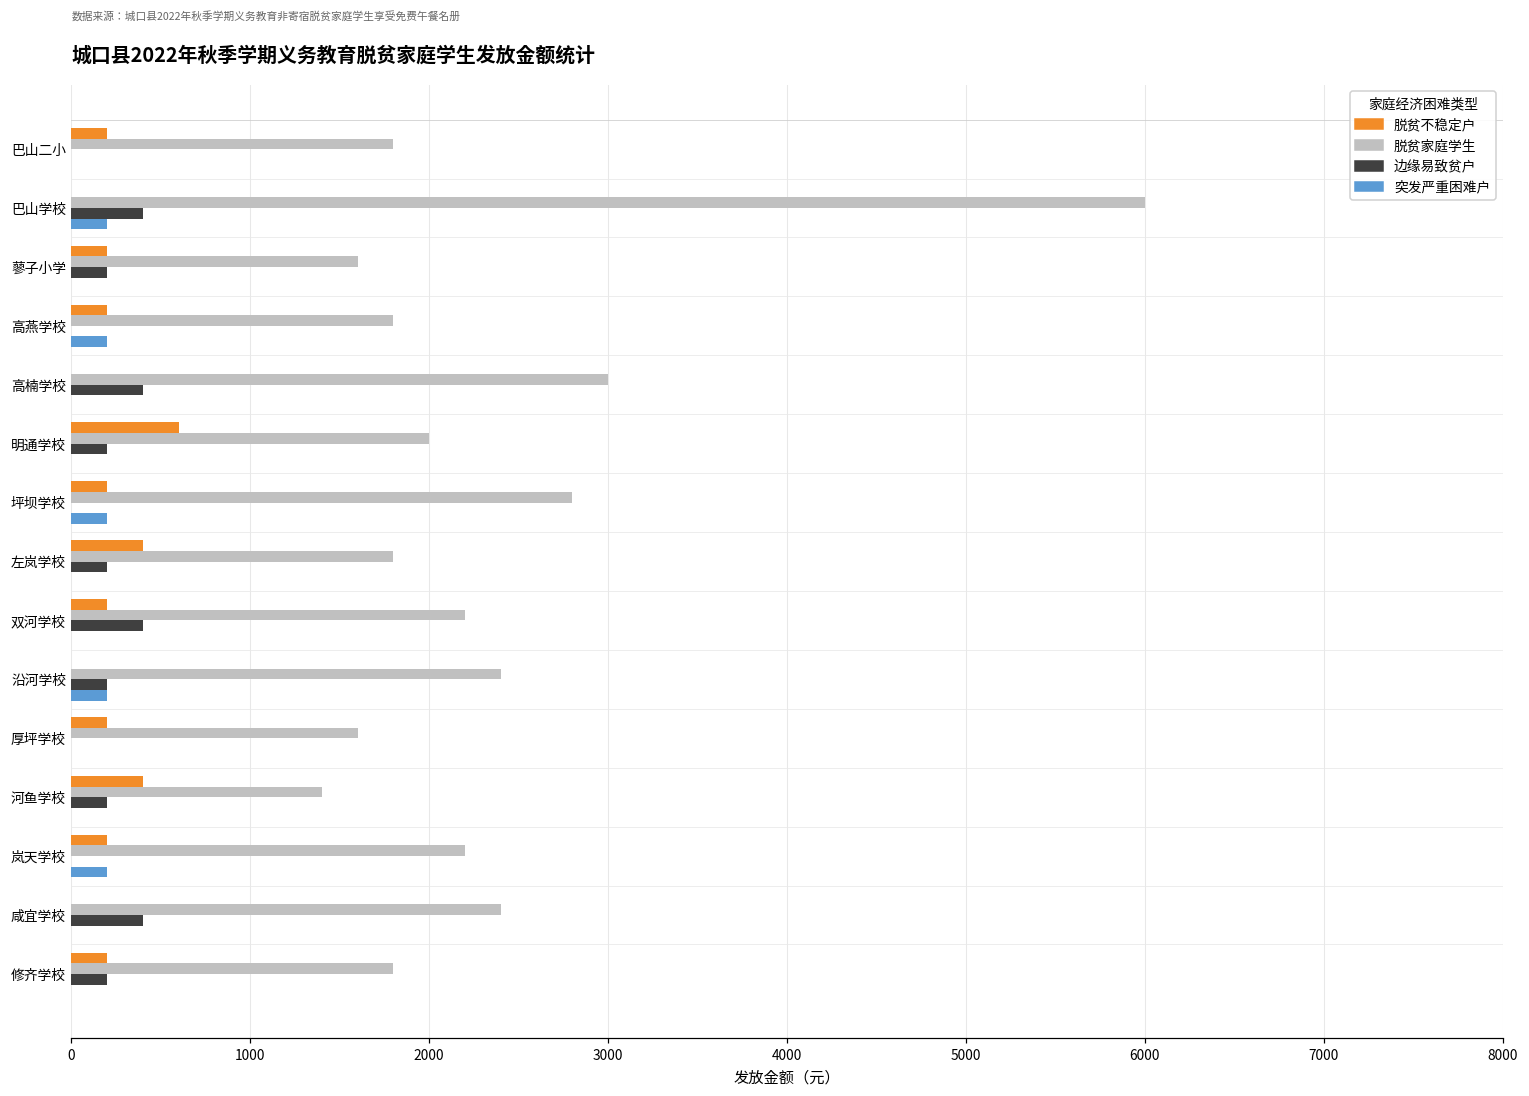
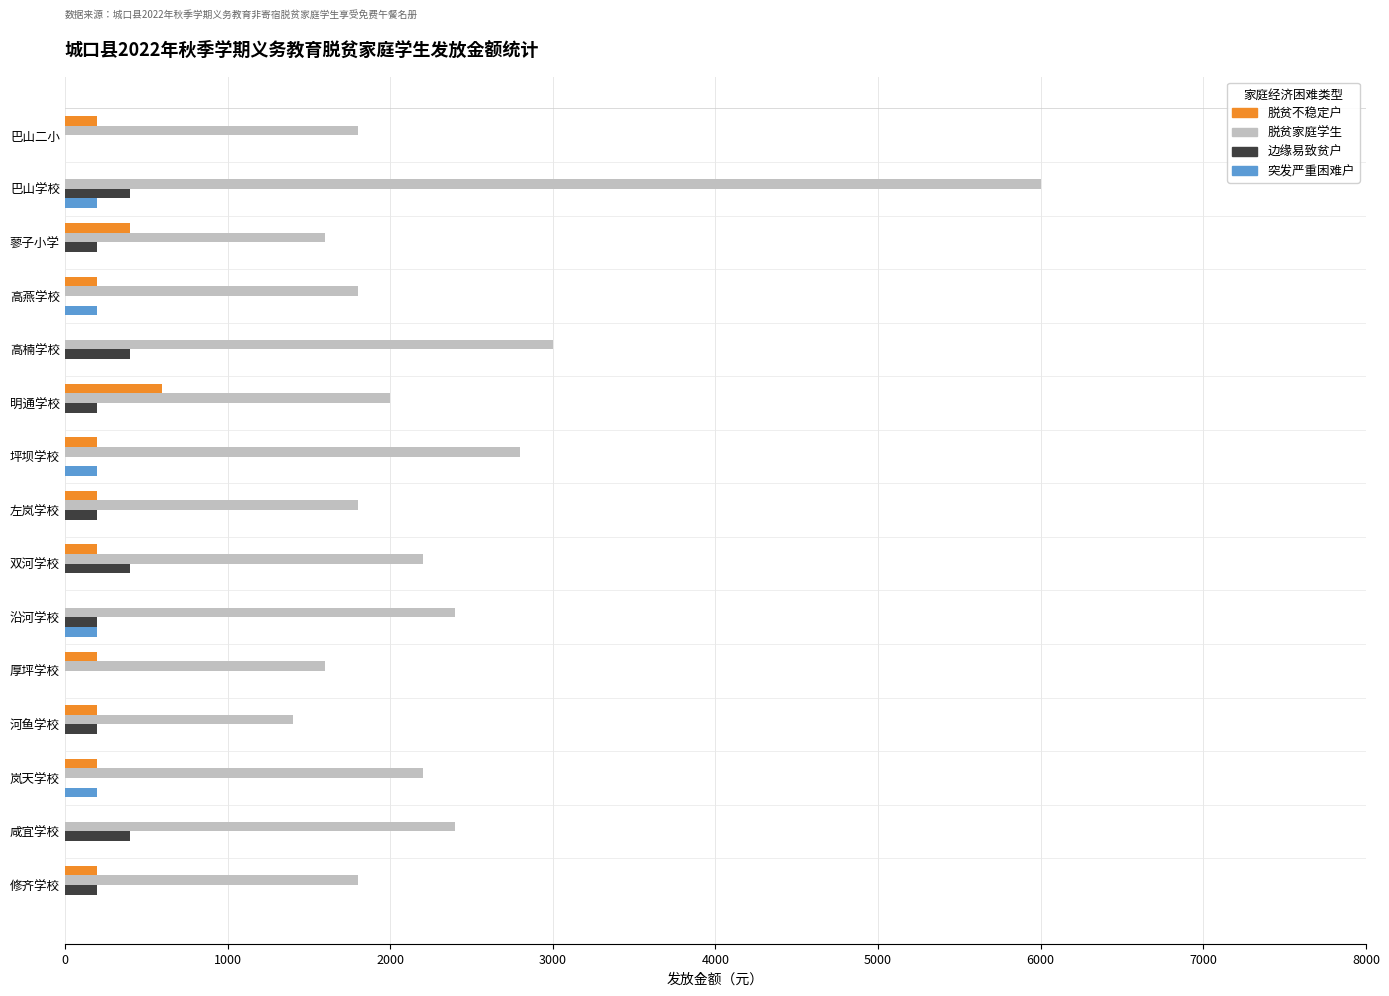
  {
    "脱贫不稳定户": {
      "巴山二小": 200,
      "巴山学校": 0,
-     "蓼子小学": 200,
+     "蓼子小学": 400,
      "高燕学校": 200,
      "高楠学校": 0,
      "明通学校": 600,
      "坪坝学校": 200,
-     "左岚学校": 400,
+     "左岚学校": 200,
      "双河学校": 200,
      "沿河学校": 0,
      "厚坪学校": 200,
-     "河鱼学校": 400,
+     "河鱼学校": 200,
      "岚天学校": 200,
      "咸宜学校": 0,
      "修齐学校": 200
    },
    "脱贫家庭学生": {
      "巴山二小": 1800,
      "巴山学校": 6000,
      "蓼子小学": 1600,
      "高燕学校": 1800,
      "高楠学校": 3000,
      "明通学校": 2000,
      "坪坝学校": 2800,
      "左岚学校": 1800,
      "双河学校": 2200,
      "沿河学校": 2400,
      "厚坪学校": 1600,
      "河鱼学校": 1400,
      "岚天学校": 2200,
      "咸宜学校": 2400,
      "修齐学校": 1800
    },
    "边缘易致贫户": {
      "巴山二小": 0,
      "巴山学校": 400,
      "蓼子小学": 200,
      "高燕学校": 0,
      "高楠学校": 400,
      "明通学校": 200,
      "坪坝学校": 0,
      "左岚学校": 200,
      "双河学校": 400,
      "沿河学校": 200,
      "厚坪学校": 0,
      "河鱼学校": 200,
      "岚天学校": 0,
      "咸宜学校": 400,
      "修齐学校": 200
    },
    "突发严重困难户": {
      "巴山二小": 0,
      "巴山学校": 200,
      "蓼子小学": 0,
      "高燕学校": 200,
      "高楠学校": 0,
      "明通学校": 0,
      "坪坝学校": 200,
      "左岚学校": 0,
      "双河学校": 0,
      "沿河学校": 200,
      "厚坪学校": 0,
      "河鱼学校": 0,
      "岚天学校": 200,
      "咸宜学校": 0,
      "修齐学校": 0
    }
  }
